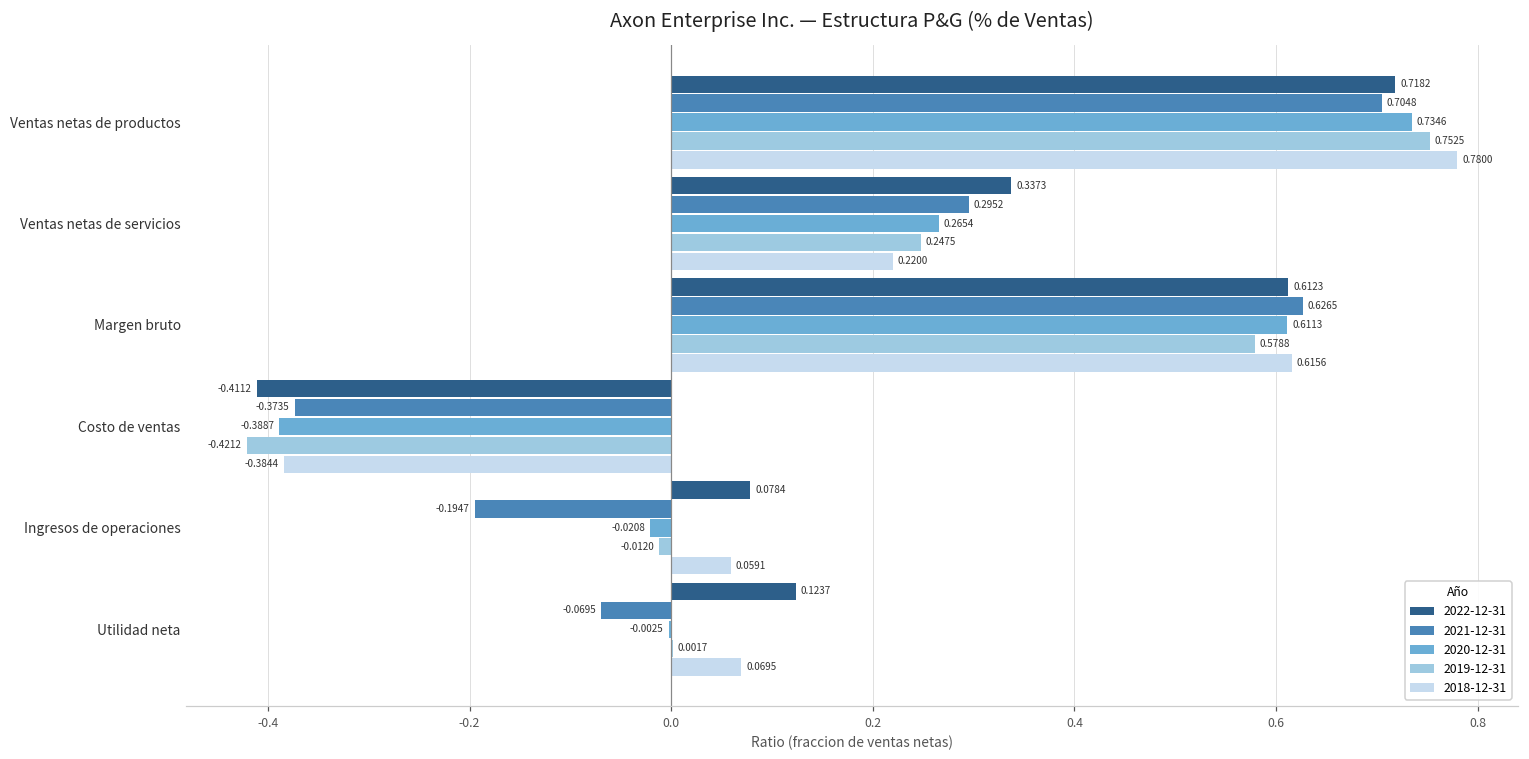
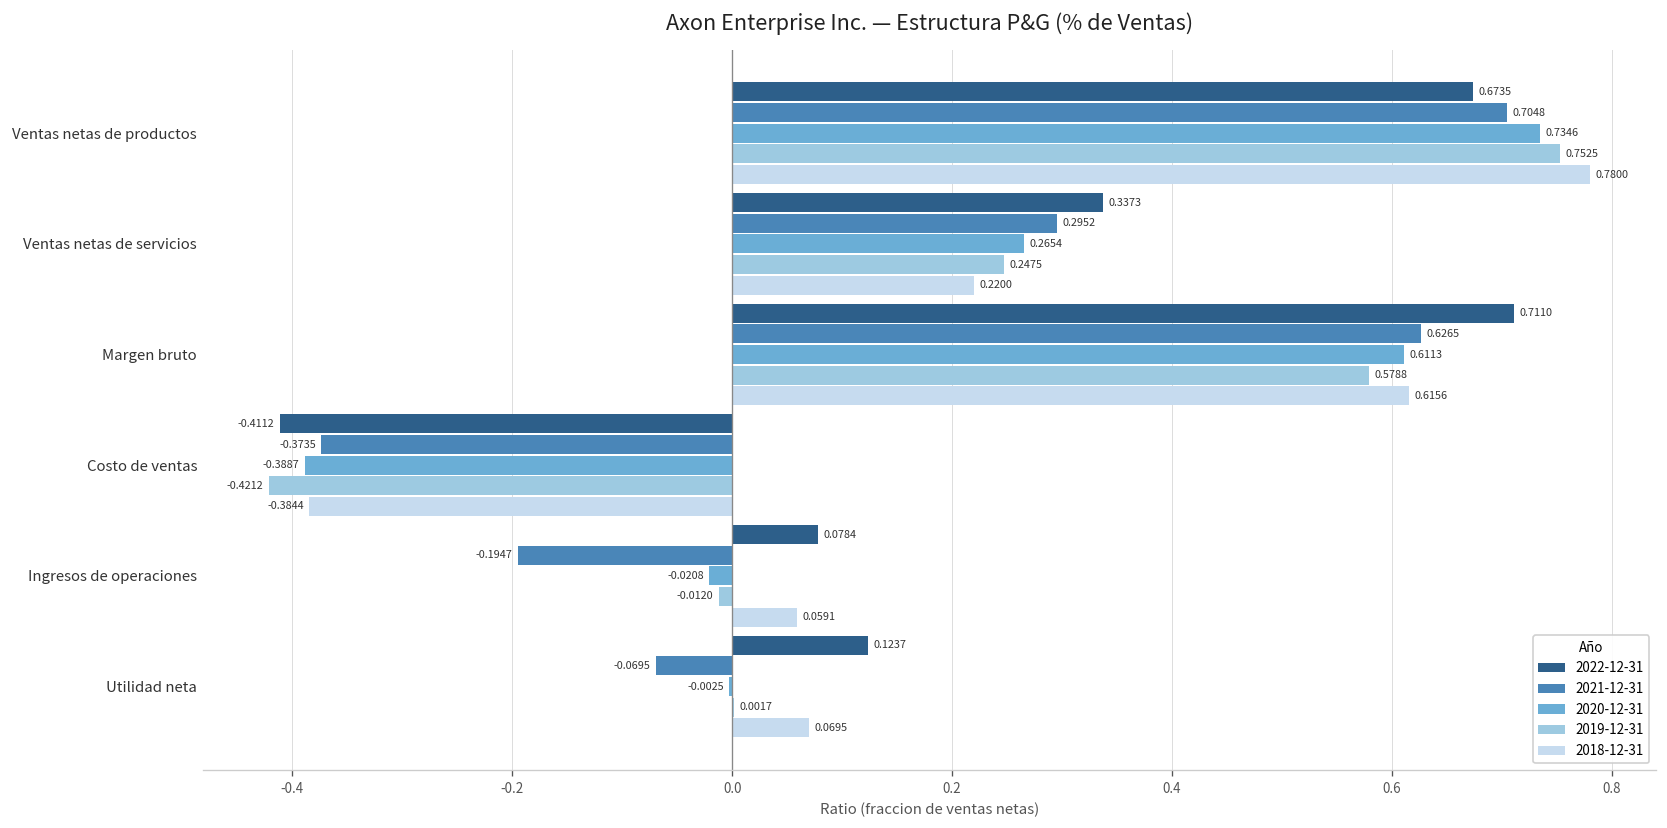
  {
    "2022-12-31": {
-     "Ventas netas de productos": 0.7182,
+     "Ventas netas de productos": 0.6735,
      "Ventas netas de servicios": 0.3373,
-     "Margen bruto": 0.6123,
+     "Margen bruto": 0.7110,
      "Costo de ventas": -0.4112,
      "Ingresos de operaciones": 0.0784,
      "Utilidad neta": 0.1237
    }
  }
